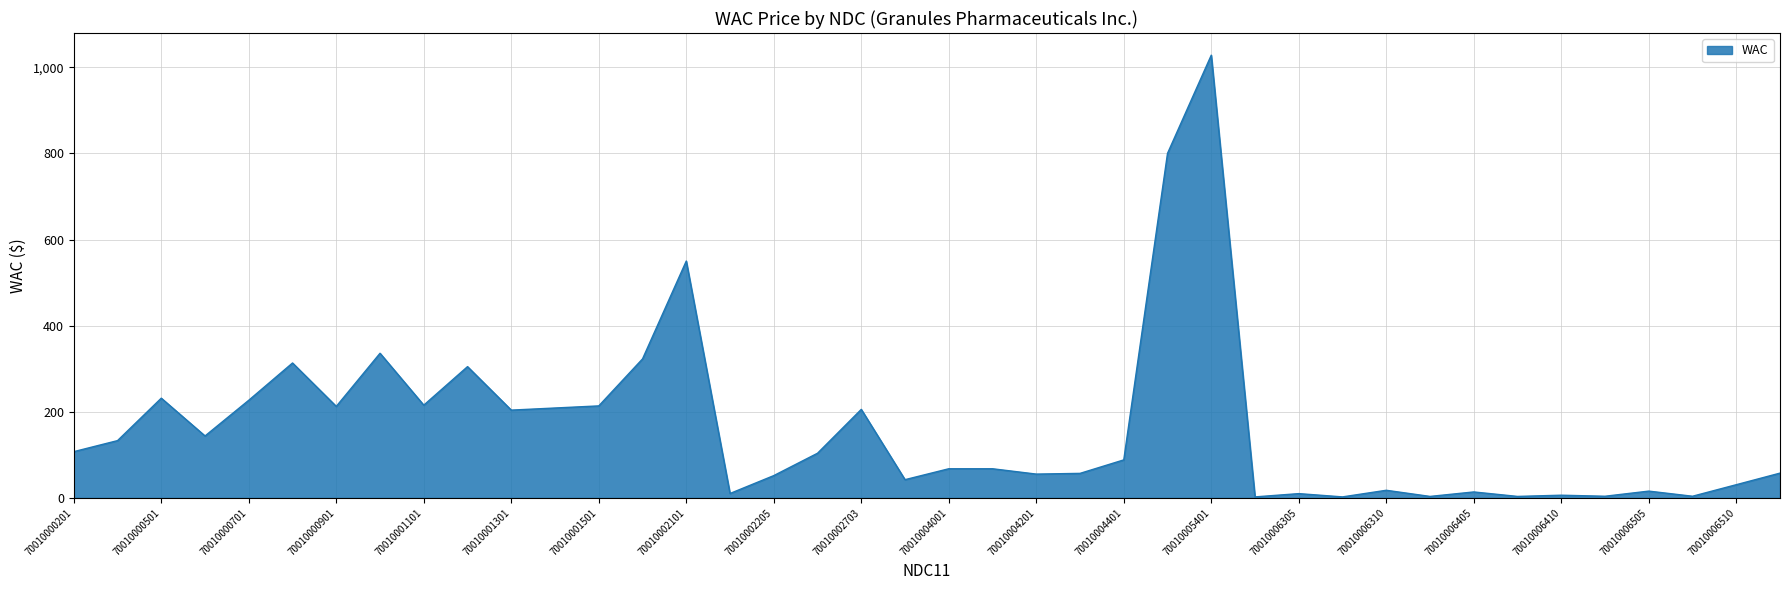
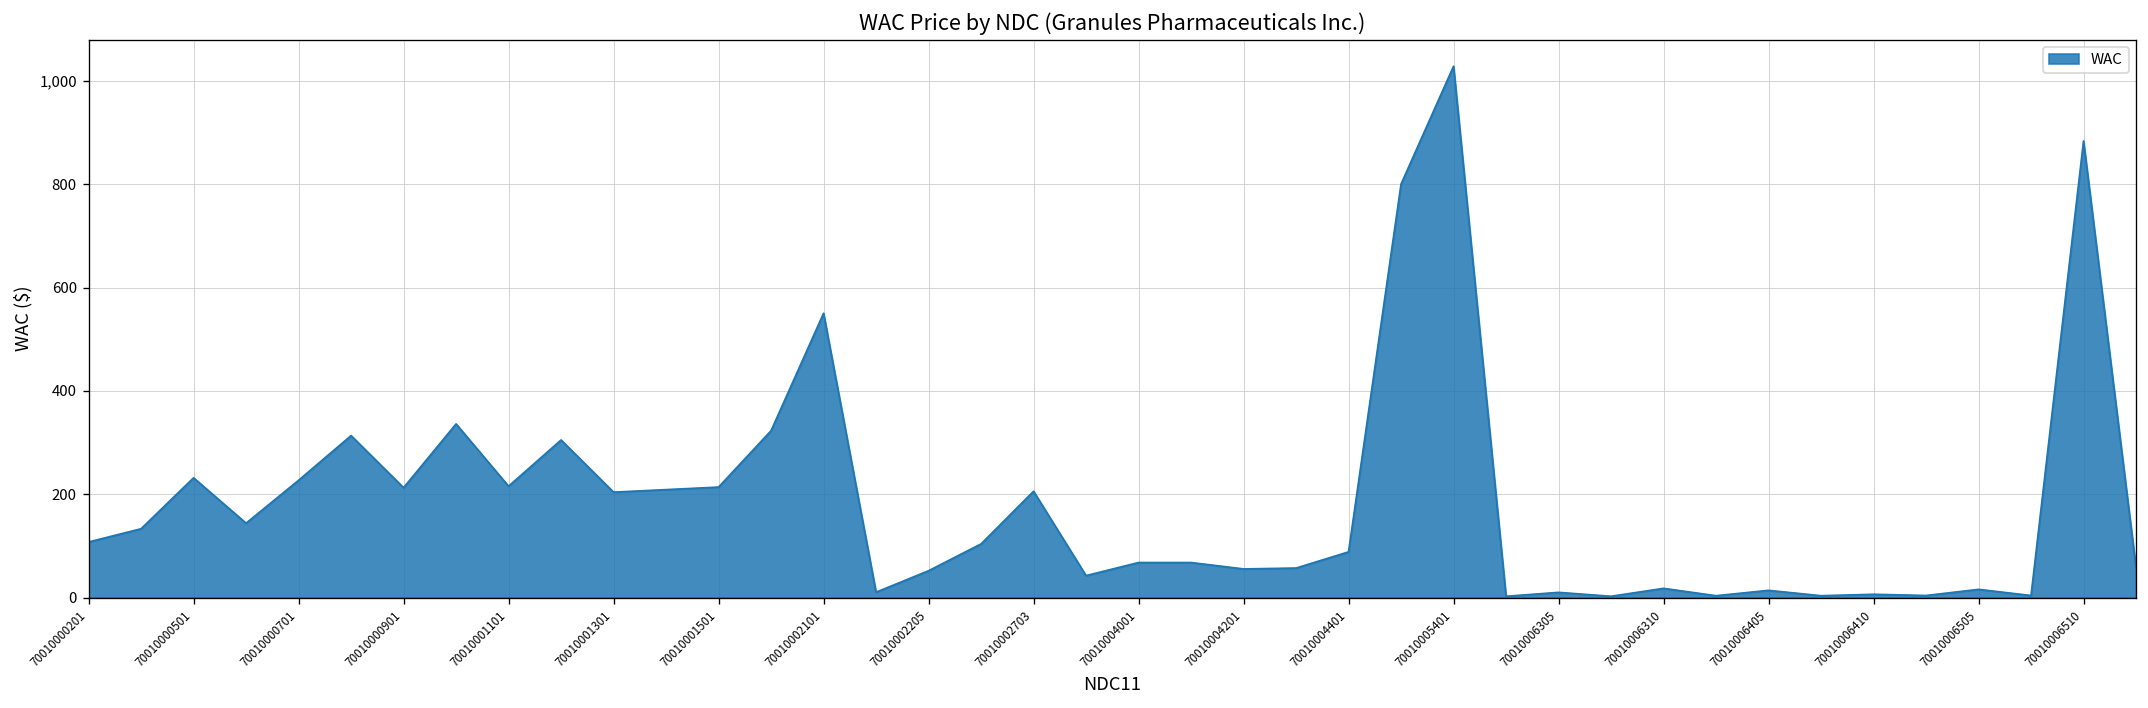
  {
    "70010000201": "110",
    "70010000501": "230",
    "70010000701": "230",
    "70010000901": "210",
    "70010001101": "220",
    "70010001301": "200",
    "70010001501": "210",
    "70010002101": "550",
    "70010002205": "50",
    "70010002703": "210",
    "70010004001": "70",
    "70010004201": "60",
    "70010004401": "90",
    "70010005401": "1,030",
    "70010006305": "10",
    "70010006310": "20",
    "70010006405": "10",
    "70010006410": "10",
    "70010006505": "20",
-   "70010006510": "30"
+   "70010006510": "880"
  }
